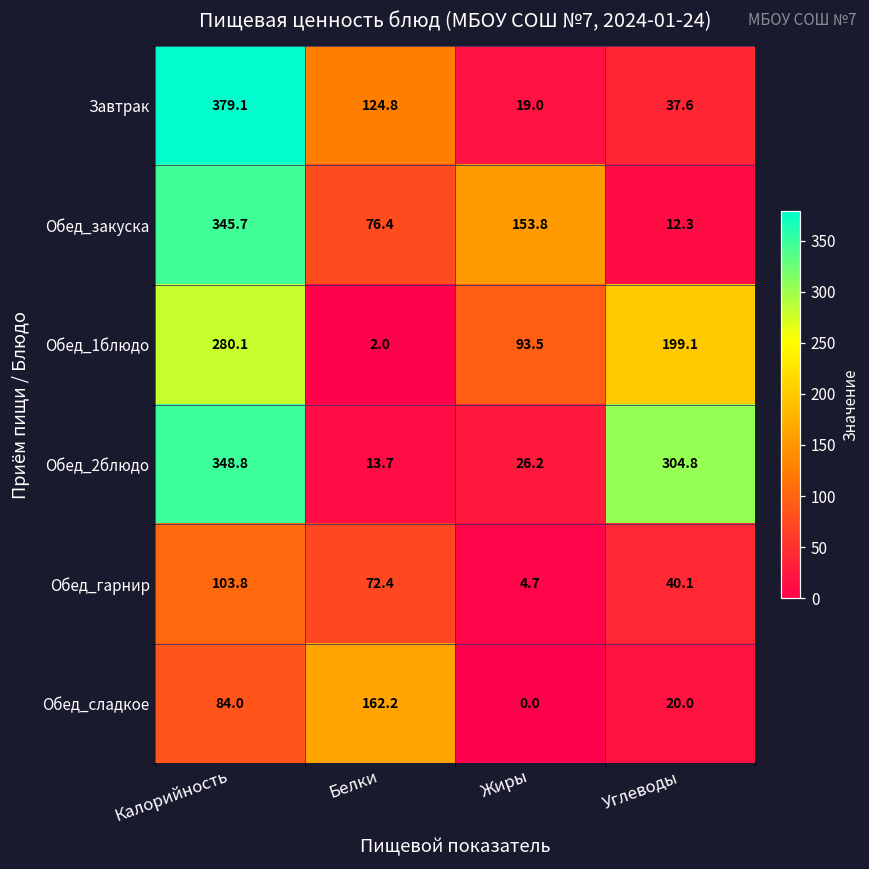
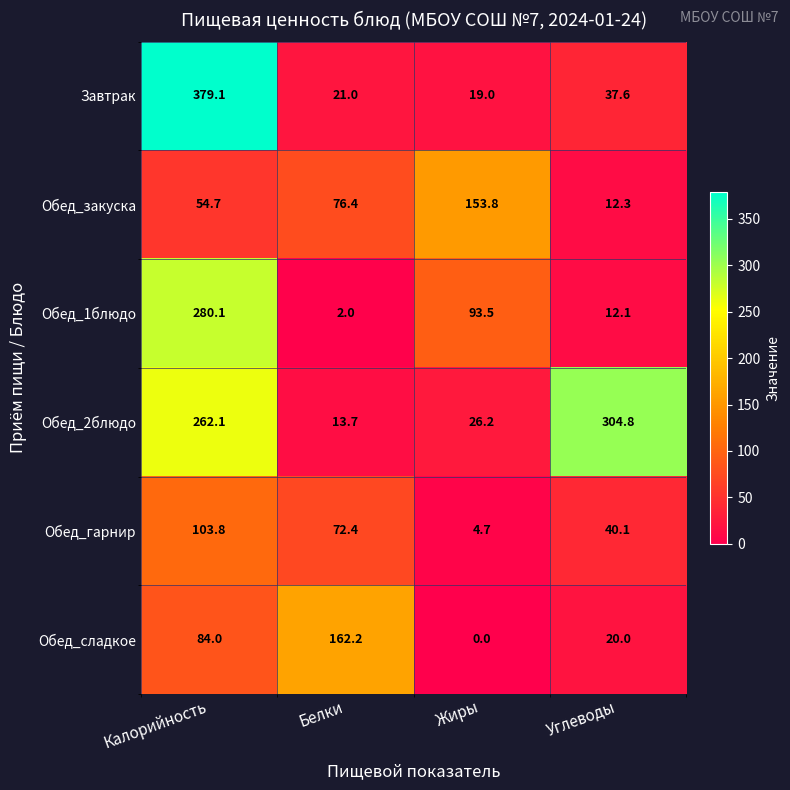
  {
    "Завтрак": {
      "Калорийность": 379.1,
-     "Белки": 124.8,
+     "Белки": 21.0,
      "Жиры": 19.0,
      "Углеводы": 37.6
    },
    "Обед_закуска": {
-     "Калорийность": 345.7,
+     "Калорийность": 54.7,
      "Белки": 76.4,
      "Жиры": 153.8,
      "Углеводы": 12.3
    },
    "Обед_1блюдо": {
      "Калорийность": 280.1,
      "Белки": 2.0,
      "Жиры": 93.5,
-     "Углеводы": 199.1
+     "Углеводы": 12.1
    },
    "Обед_2блюдо": {
-     "Калорийность": 348.8,
+     "Калорийность": 262.1,
      "Белки": 13.7,
      "Жиры": 26.2,
      "Углеводы": 304.8
    },
    "Обед_гарнир": {
      "Калорийность": 103.8,
      "Белки": 72.4,
      "Жиры": 4.7,
      "Углеводы": 40.1
    },
    "Обед_сладкое": {
      "Калорийность": 84.0,
      "Белки": 162.2,
      "Жиры": 0.0,
      "Углеводы": 20.0
    }
  }
